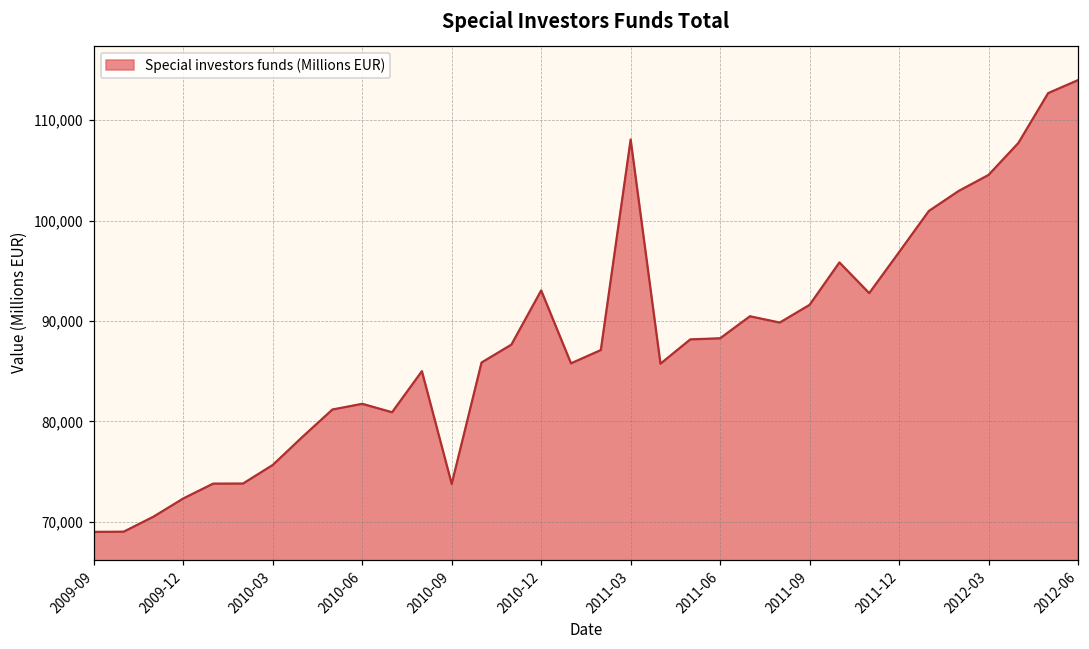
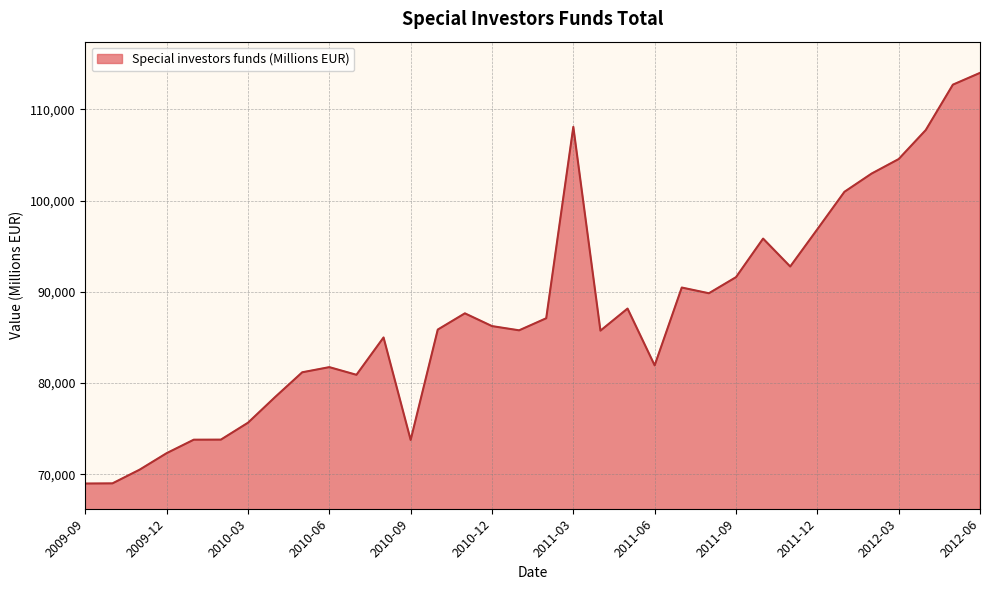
  {
    "2009-09": "69,000",
    "2009-12": "72,000",
    "2010-03": "76,000",
    "2010-06": "82,000",
    "2010-09": "74,000",
-   "2010-12": "93,000",
+   "2010-12": "86,000",
    "2011-03": "108,000",
-   "2011-06": "88,000",
+   "2011-06": "82,000",
    "2011-09": "92,000",
    "2011-12": "97,000",
    "2012-03": "105,000",
    "2012-06": "114,000"
  }
